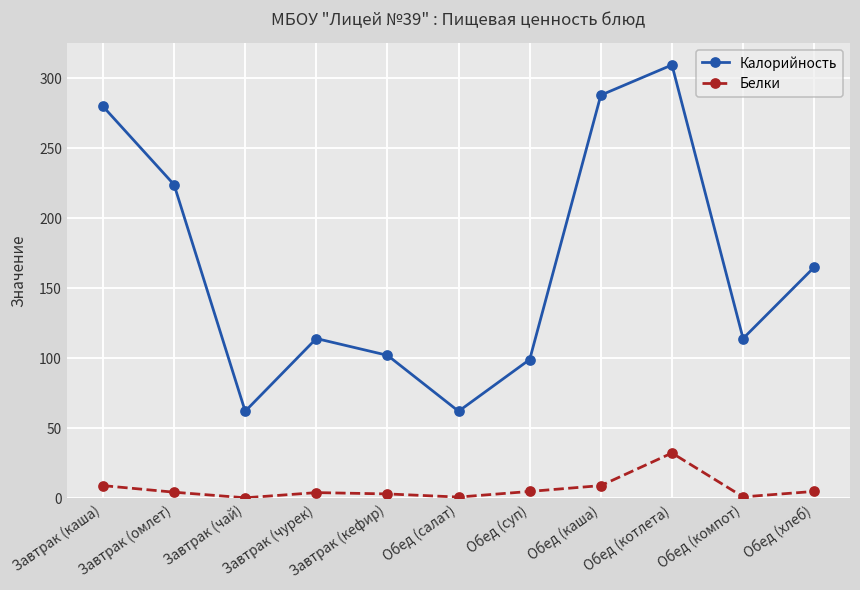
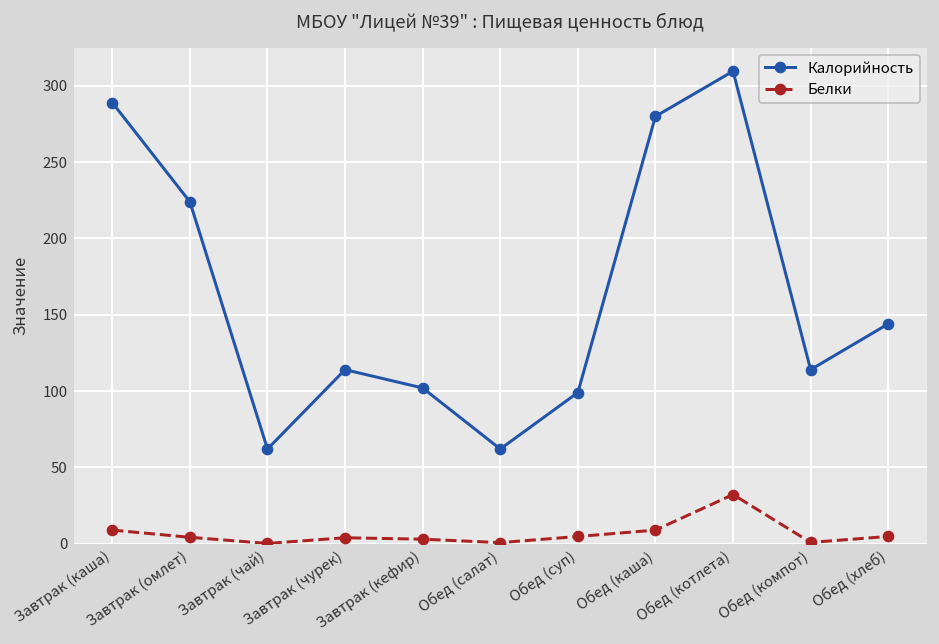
  {
    "Калорийность": {
-     "Завтрак (каша)": 280,
+     "Завтрак (каша)": 289,
      "Завтрак (омлет)": 224,
      "Завтрак (чай)": 62,
      "Завтрак (чурек)": 114,
      "Завтрак (кефир)": 102,
      "Обед (салат)": 62,
      "Обед (суп)": 99,
-     "Обед (каша)": 288,
+     "Обед (каша)": 280,
      "Обед (котлета)": 310,
      "Обед (компот)": 114,
-     "Обед (хлеб)": 165
+     "Обед (хлеб)": 144
    },
    "Белки": {
      "Завтрак (каша)": 9,
      "Завтрак (омлет)": 4,
      "Завтрак (чай)": 0,
      "Завтрак (чурек)": 4,
      "Завтрак (кефир)": 3,
      "Обед (салат)": 1,
      "Обед (суп)": 5,
      "Обед (каша)": 9,
      "Обед (котлета)": 32,
      "Обед (компот)": 1,
      "Обед (хлеб)": 5
    }
  }
